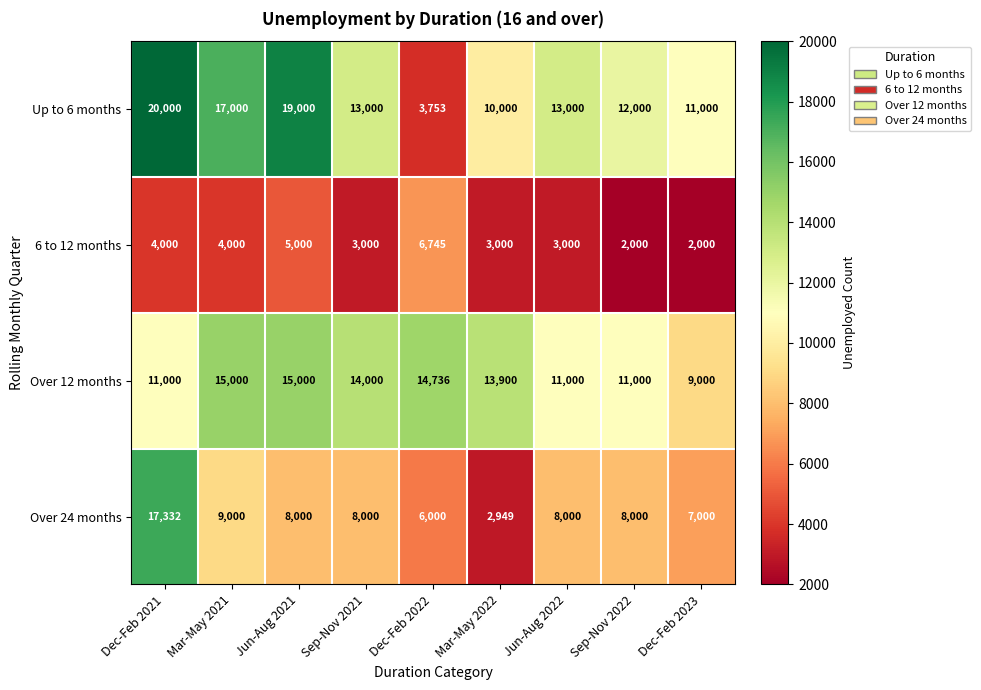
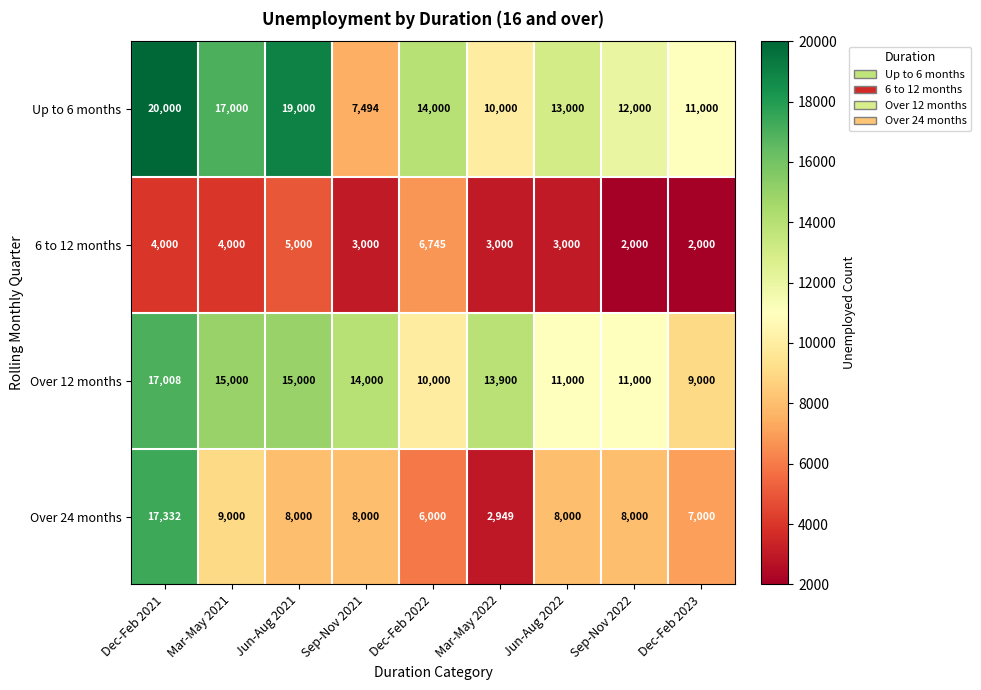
  {
    "Up to 6 months": {
      "Dec-Feb 2021": "20,000",
      "Mar-May 2021": "17,000",
      "Jun-Aug 2021": "19,000",
-     "Sep-Nov 2021": "13,000",
-     "Dec-Feb 2022": "3,753",
+     "Sep-Nov 2021": "7,494",
+     "Dec-Feb 2022": "14,000",
      "Mar-May 2022": "10,000",
      "Jun-Aug 2022": "13,000",
      "Sep-Nov 2022": "12,000",
      "Dec-Feb 2023": "11,000"
    },
    "6 to 12 months": {
      "Dec-Feb 2021": "4,000",
      "Mar-May 2021": "4,000",
      "Jun-Aug 2021": "5,000",
      "Sep-Nov 2021": "3,000",
      "Dec-Feb 2022": "6,745",
      "Mar-May 2022": "3,000",
      "Jun-Aug 2022": "3,000",
      "Sep-Nov 2022": "2,000",
      "Dec-Feb 2023": "2,000"
    },
    "Over 12 months": {
-     "Dec-Feb 2021": "11,000",
+     "Dec-Feb 2021": "17,008",
      "Mar-May 2021": "15,000",
      "Jun-Aug 2021": "15,000",
      "Sep-Nov 2021": "14,000",
-     "Dec-Feb 2022": "14,736",
+     "Dec-Feb 2022": "10,000",
      "Mar-May 2022": "13,900",
      "Jun-Aug 2022": "11,000",
      "Sep-Nov 2022": "11,000",
      "Dec-Feb 2023": "9,000"
    },
    "Over 24 months": {
      "Dec-Feb 2021": "17,332",
      "Mar-May 2021": "9,000",
      "Jun-Aug 2021": "8,000",
      "Sep-Nov 2021": "8,000",
      "Dec-Feb 2022": "6,000",
      "Mar-May 2022": "2,949",
      "Jun-Aug 2022": "8,000",
      "Sep-Nov 2022": "8,000",
      "Dec-Feb 2023": "7,000"
    }
  }
